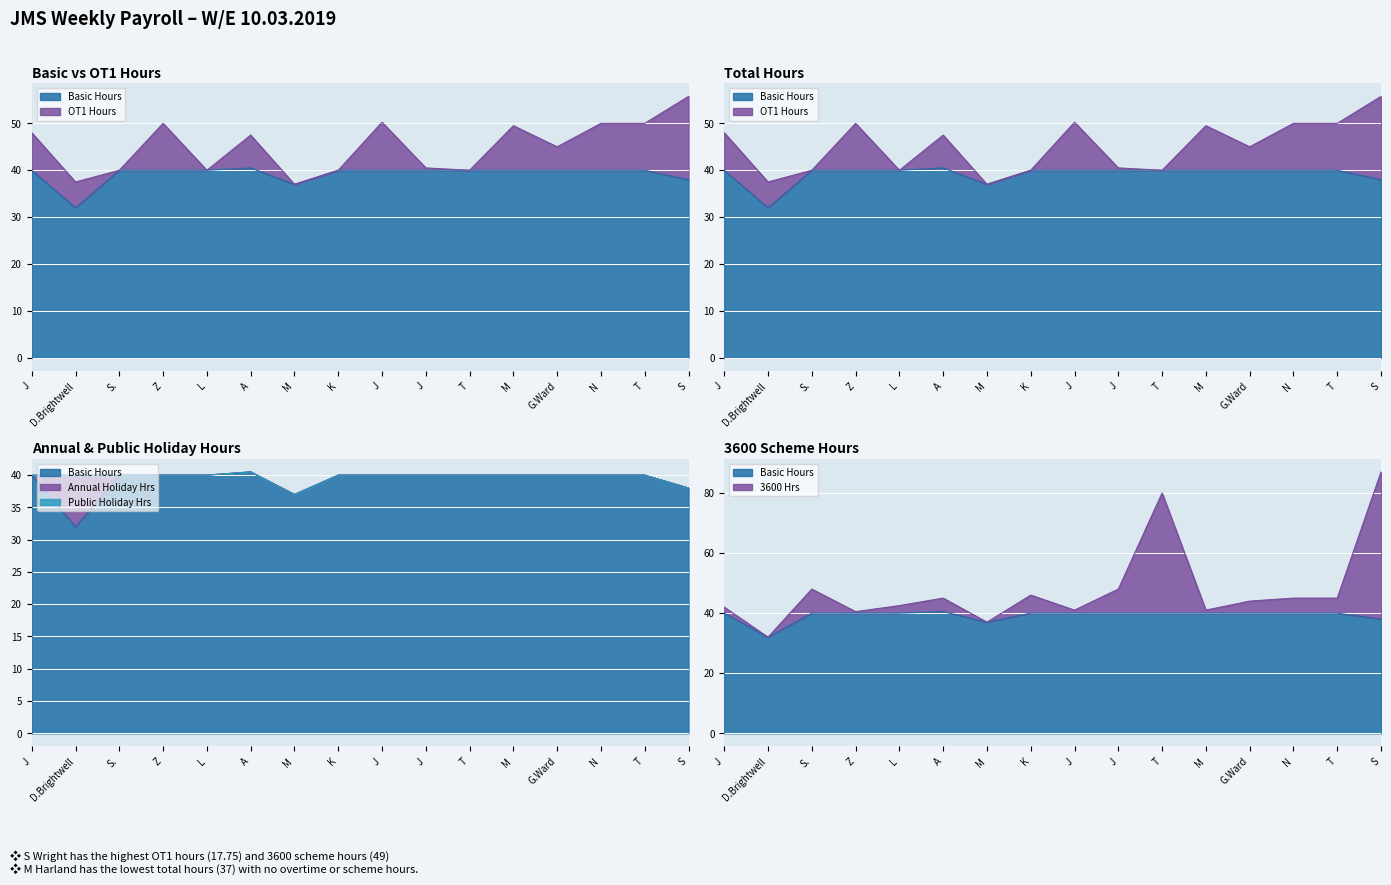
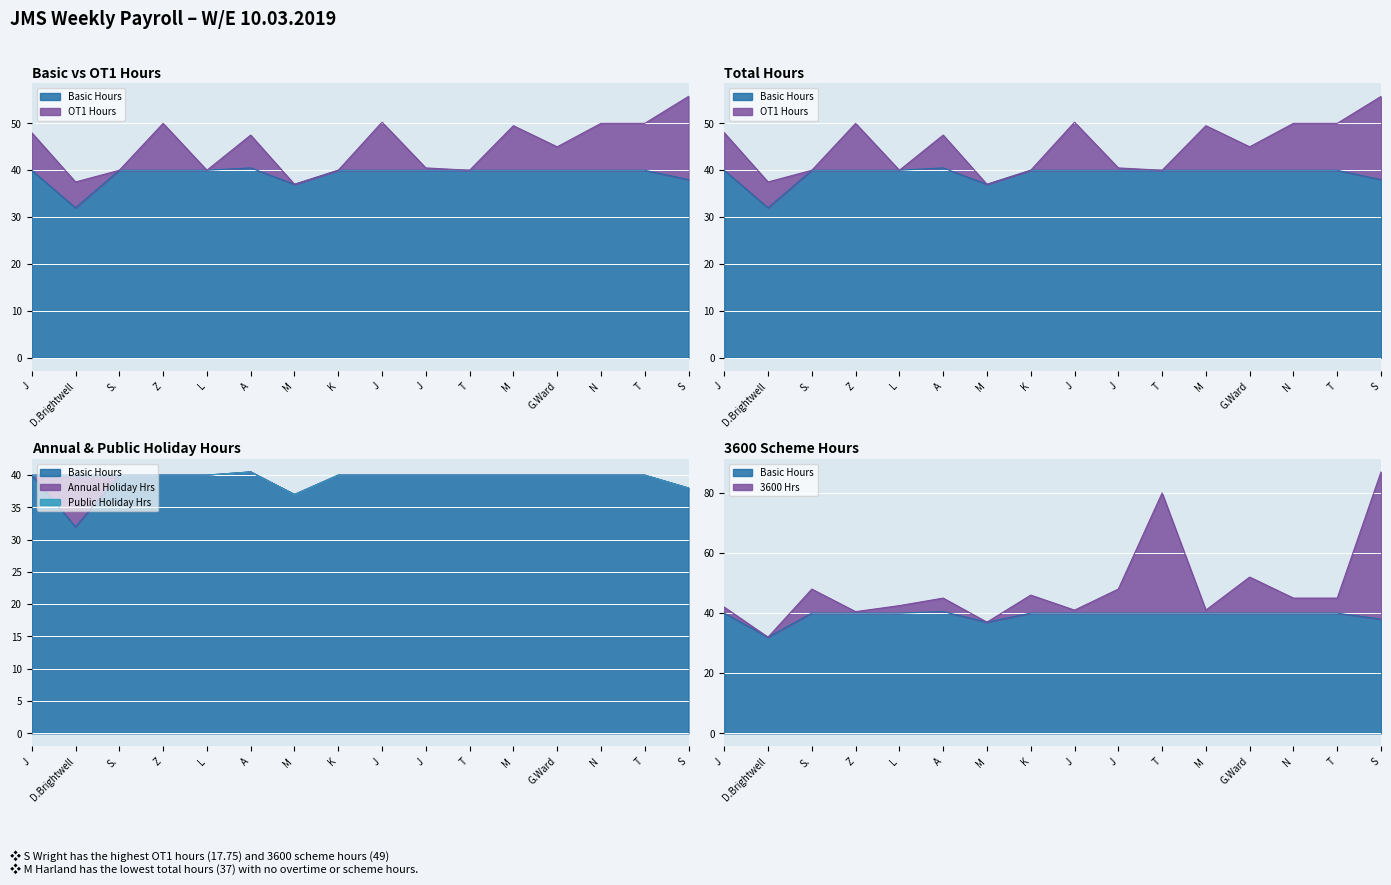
  {
    "Basic vs OT1 Hours": {
      "Basic Hours": {
        "D.Brightwell": 32,
        "Z": 40,
        "A": 41,
        "G.Ward": 40,
        "N": 40,
        "S": 38
      }
    },
    "Total Hours": {
      "Basic Hours": {
        "D.Brightwell": 32,
        "Z": 40,
        "A": 41,
        "G.Ward": 40,
        "N": 40,
        "S": 38
      }
    },
    "3600 Scheme Hours": {
      "Basic Hours": {
        "S.": 40,
        "L": 40,
        "A": 41,
        "K": 40,
        "G.Ward": 40,
        "N": 40,
        "S": 38
      },
      "3600 Hrs": {
        "S.": 8,
        "L": 3,
        "A": 5,
        "K": 6,
-       "G.Ward": 4,
+       "G.Ward": 12,
        "N": 5,
        "S": 49
      }
    }
  }
